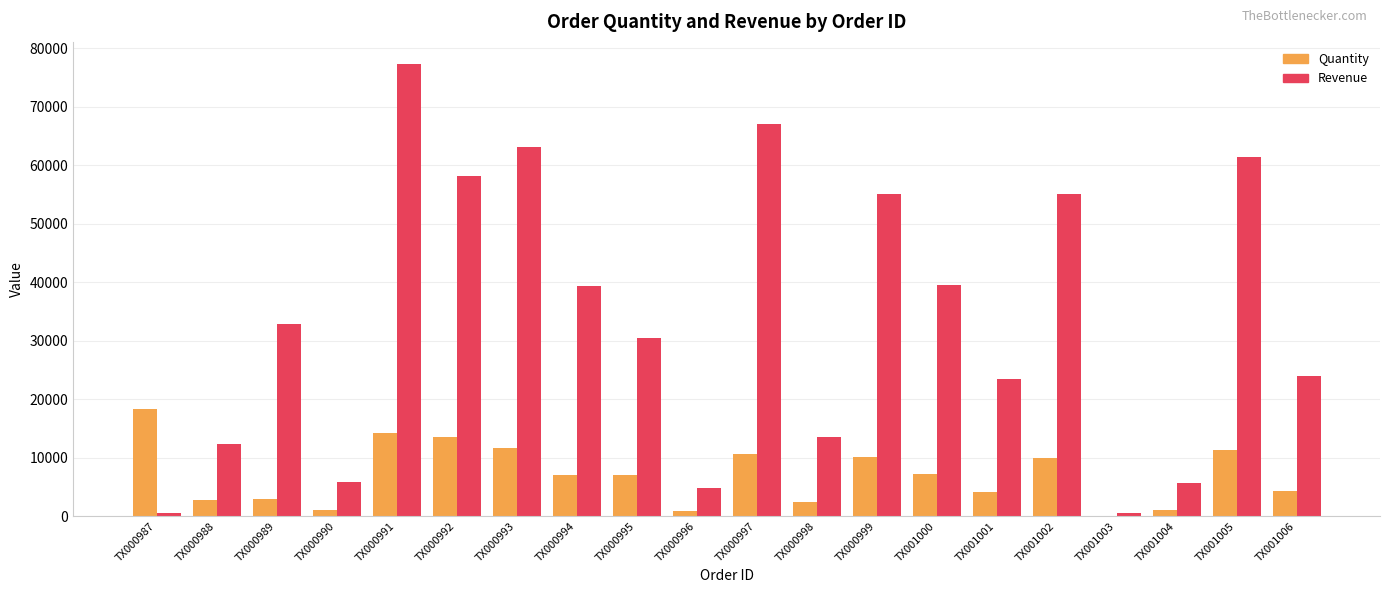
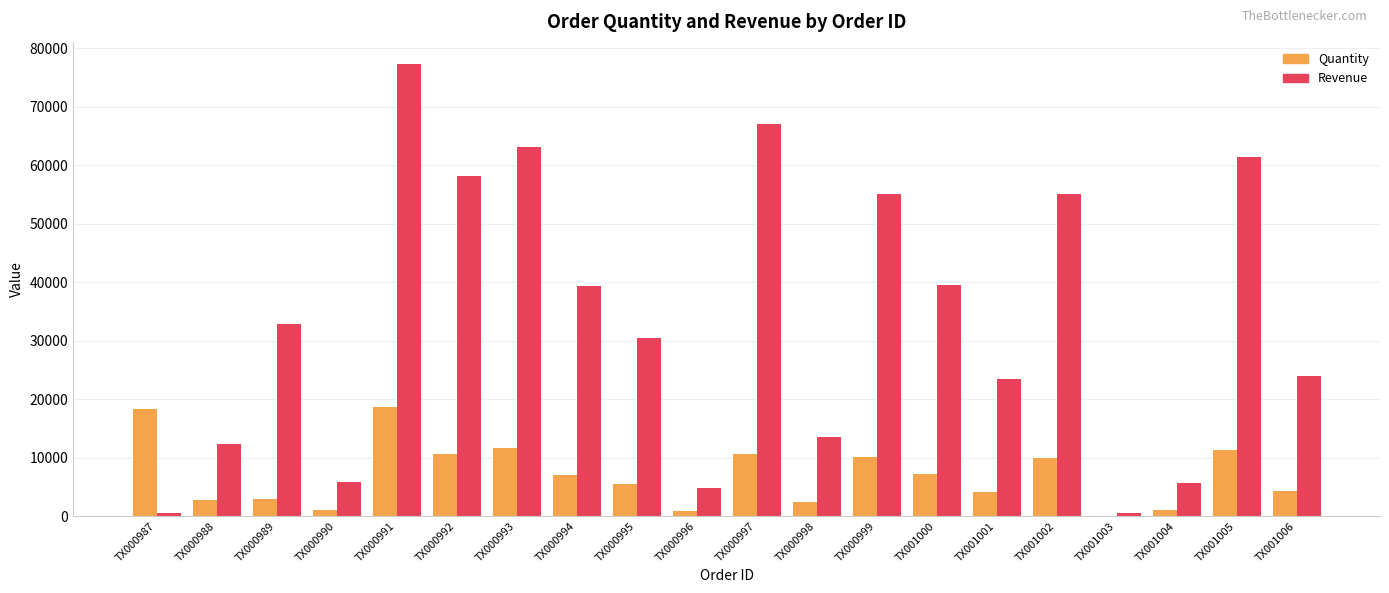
  {
    "Quantity": {
      "TX000987": 18000,
      "TX000988": 3000,
      "TX000989": 3000,
      "TX000990": 1000,
-     "TX000991": 14000,
-     "TX000992": 14000,
+     "TX000991": 19000,
+     "TX000992": 11000,
      "TX000993": 12000,
      "TX000994": 7000,
-     "TX000995": 7000,
+     "TX000995": 5000,
      "TX000996": 1000,
      "TX000997": 11000,
      "TX000998": 2000,
      "TX000999": 10000,
      "TX001000": 7000,
      "TX001001": 4000,
      "TX001002": 10000,
      "TX001004": 1000,
      "TX001005": 11000,
      "TX001006": 4000
    },
    "Revenue": {
      "TX000987": 0,
      "TX000988": 12000,
      "TX000989": 33000,
      "TX000990": 6000,
      "TX000991": 77000,
      "TX000992": 58000,
      "TX000993": 63000,
      "TX000994": 39000,
      "TX000995": 30000,
      "TX000996": 5000,
      "TX000997": 67000,
      "TX000998": 14000,
      "TX000999": 55000,
      "TX001000": 39000,
      "TX001001": 24000,
      "TX001002": 55000,
      "TX001003": 0,
      "TX001004": 6000,
      "TX001005": 61000,
      "TX001006": 24000
    }
  }
